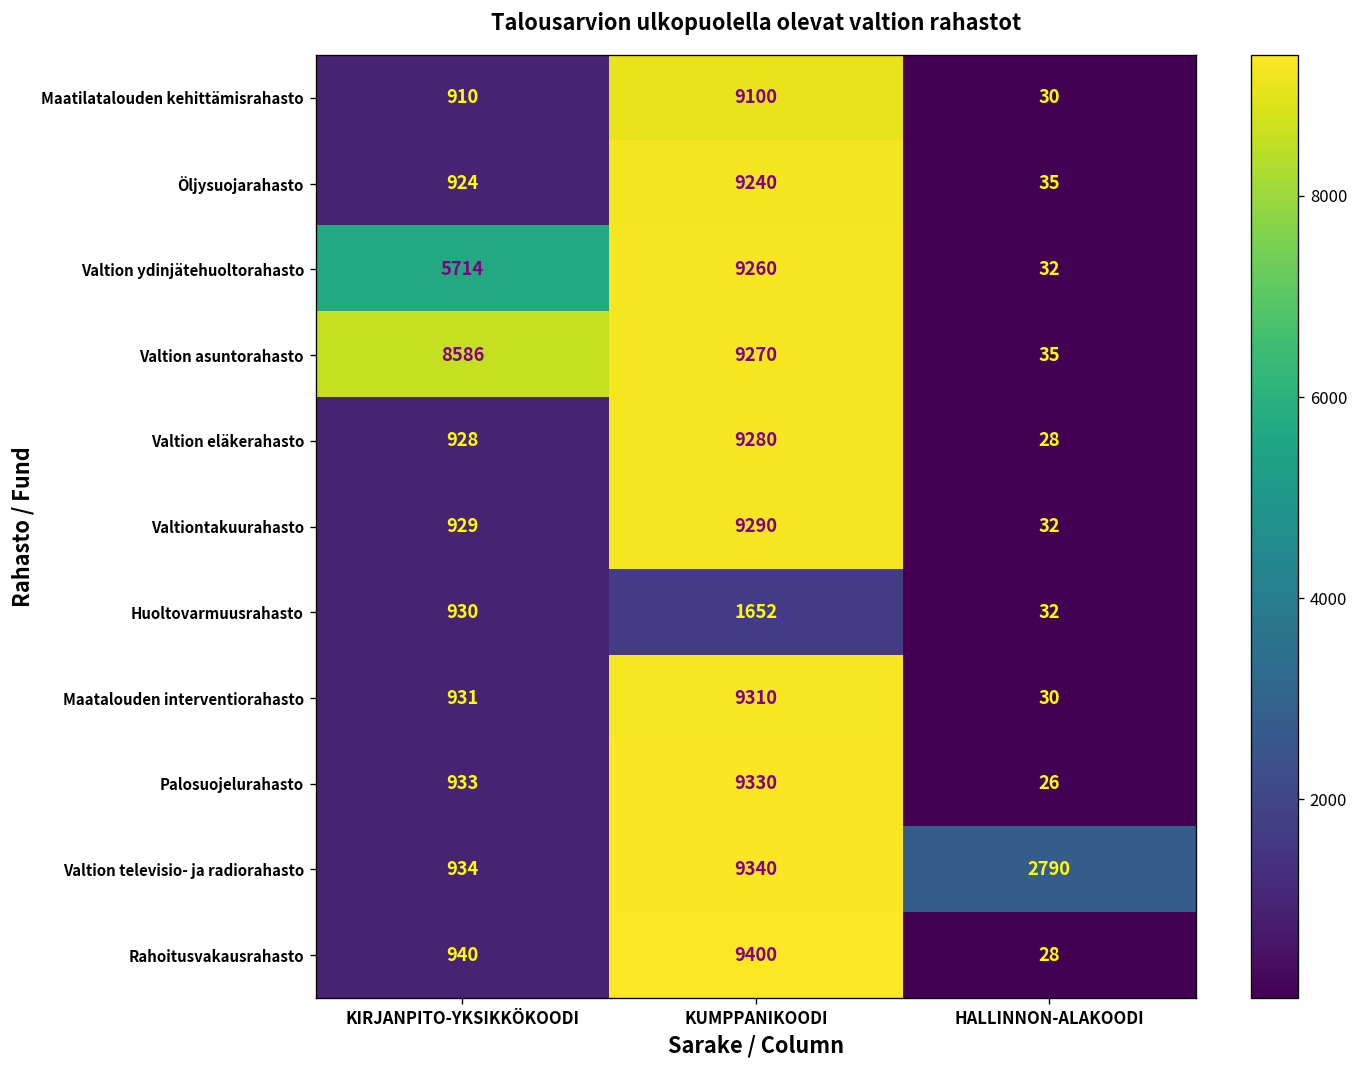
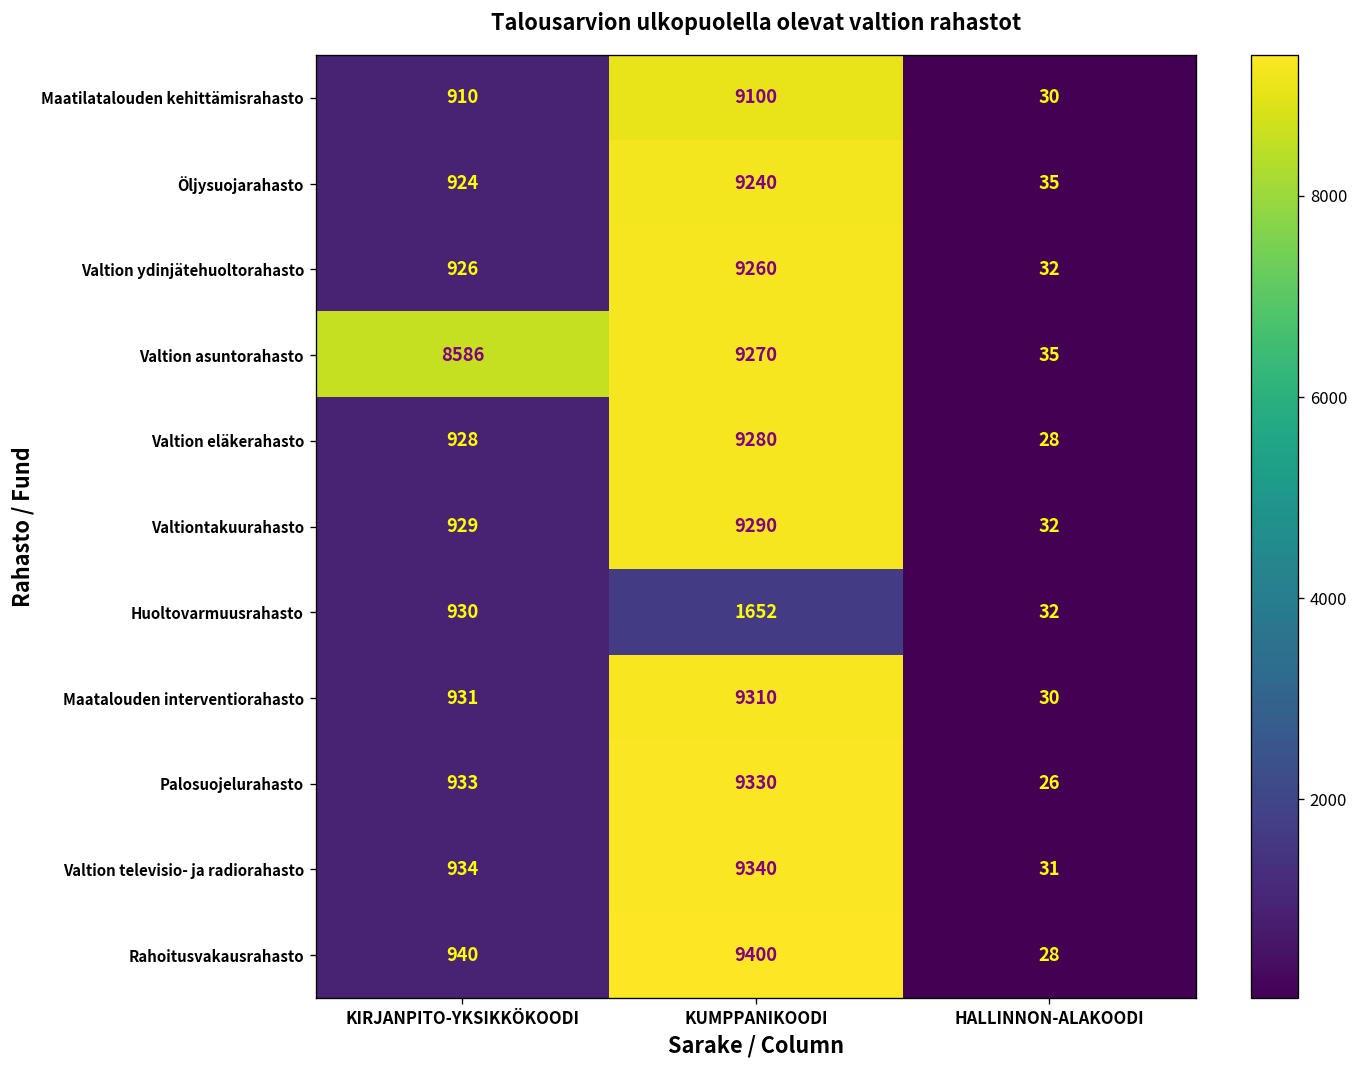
  {
    "Maatilatalouden kehittämisrahasto": {
      "KIRJANPITO-YKSIKKÖKOODI": 910,
      "KUMPPANIKOODI": 9100,
      "HALLINNON-ALAKOODI": 30
    },
    "Öljysuojarahasto": {
      "KIRJANPITO-YKSIKKÖKOODI": 924,
      "KUMPPANIKOODI": 9240,
      "HALLINNON-ALAKOODI": 35
    },
    "Valtion ydinjätehuoltorahasto": {
-     "KIRJANPITO-YKSIKKÖKOODI": 5714,
+     "KIRJANPITO-YKSIKKÖKOODI": 926,
      "KUMPPANIKOODI": 9260,
      "HALLINNON-ALAKOODI": 32
    },
    "Valtion asuntorahasto": {
      "KIRJANPITO-YKSIKKÖKOODI": 8586,
      "KUMPPANIKOODI": 9270,
      "HALLINNON-ALAKOODI": 35
    },
    "Valtion eläkerahasto": {
      "KIRJANPITO-YKSIKKÖKOODI": 928,
      "KUMPPANIKOODI": 9280,
      "HALLINNON-ALAKOODI": 28
    },
    "Valtiontakuurahasto": {
      "KIRJANPITO-YKSIKKÖKOODI": 929,
      "KUMPPANIKOODI": 9290,
      "HALLINNON-ALAKOODI": 32
    },
    "Huoltovarmuusrahasto": {
      "KIRJANPITO-YKSIKKÖKOODI": 930,
      "KUMPPANIKOODI": 1652,
      "HALLINNON-ALAKOODI": 32
    },
    "Maatalouden interventiorahasto": {
      "KIRJANPITO-YKSIKKÖKOODI": 931,
      "KUMPPANIKOODI": 9310,
      "HALLINNON-ALAKOODI": 30
    },
    "Palosuojelurahasto": {
      "KIRJANPITO-YKSIKKÖKOODI": 933,
      "KUMPPANIKOODI": 9330,
      "HALLINNON-ALAKOODI": 26
    },
    "Valtion televisio- ja radiorahasto": {
      "KIRJANPITO-YKSIKKÖKOODI": 934,
      "KUMPPANIKOODI": 9340,
-     "HALLINNON-ALAKOODI": 2790
+     "HALLINNON-ALAKOODI": 31
    },
    "Rahoitusvakausrahasto": {
      "KIRJANPITO-YKSIKKÖKOODI": 940,
      "KUMPPANIKOODI": 9400,
      "HALLINNON-ALAKOODI": 28
    }
  }
